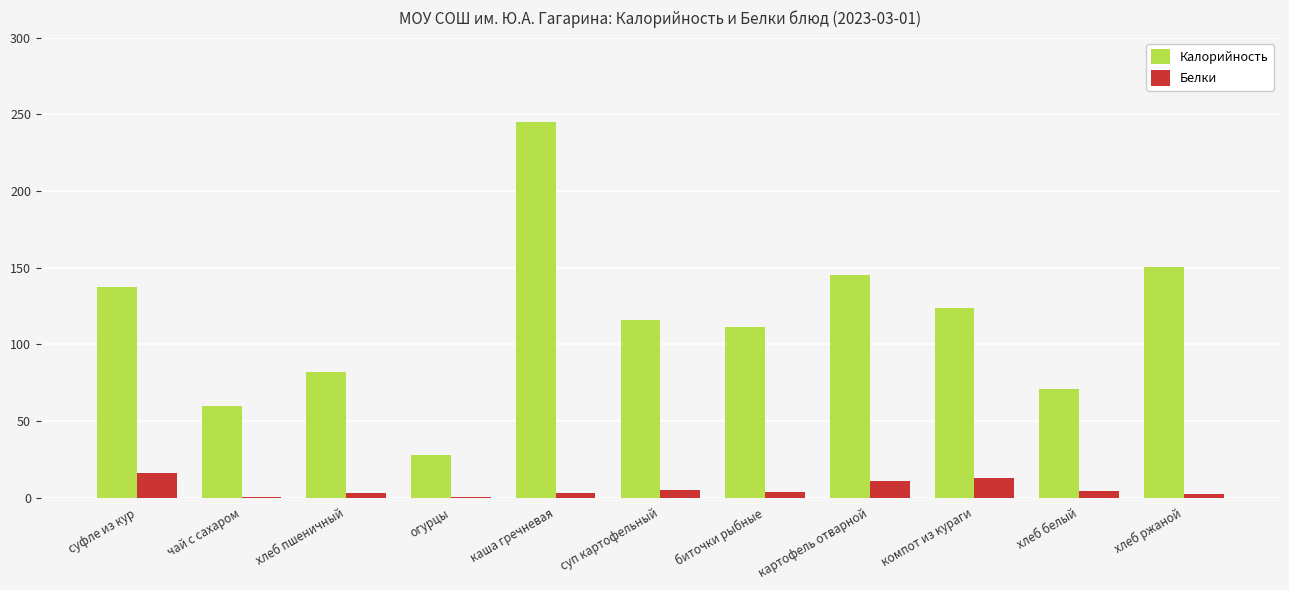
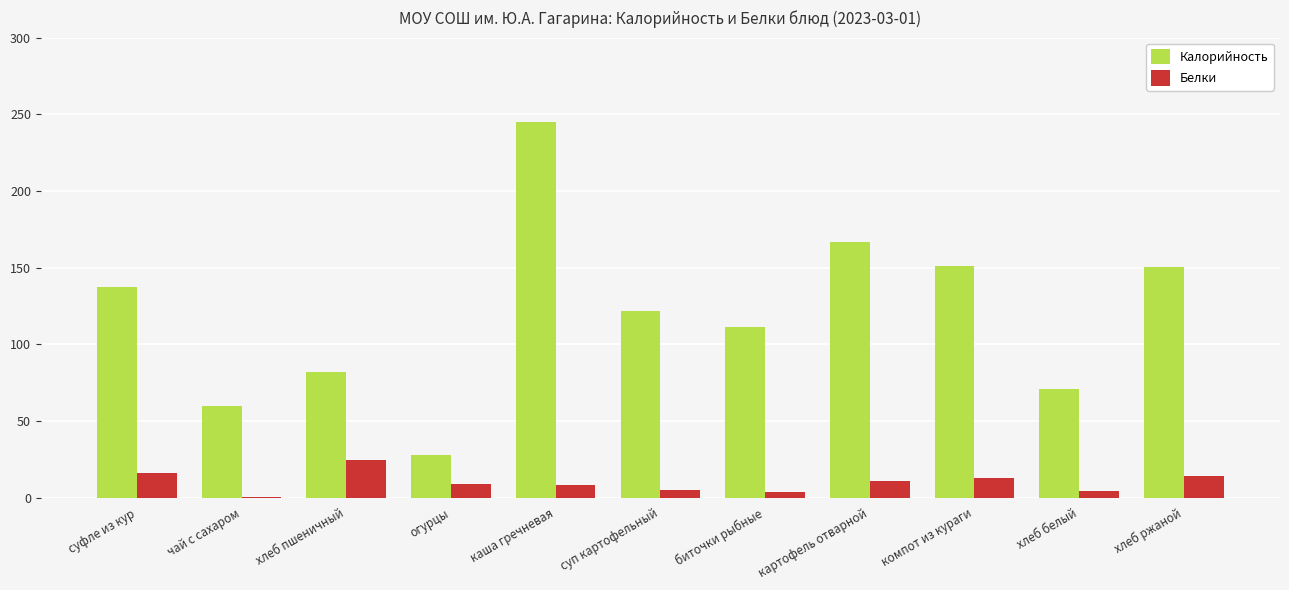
  {
    "Калорийность": {
      "суфле из кур": 137,
      "чай с сахаром": 60,
      "хлеб пшеничный": 82,
      "огурцы": 28,
      "каша гречневая": 245,
-     "суп картофельный": 116,
+     "суп картофельный": 122,
      "биточки рыбные": 111,
-     "картофель отварной": 145,
-     "компот из кураги": 124,
+     "картофель отварной": 167,
+     "компот из кураги": 151,
      "хлеб белый": 71,
      "хлеб ржаной": 150
    },
    "Белки": {
      "суфле из кур": 16,
-     "хлеб пшеничный": 3,
-     "огурцы": 0,
-     "каша гречневая": 3,
+     "хлеб пшеничный": 24,
+     "огурцы": 9,
+     "каша гречневая": 8,
      "суп картофельный": 5,
      "биточки рыбные": 3,
      "картофель отварной": 11,
      "компот из кураги": 13,
      "хлеб белый": 4,
-     "хлеб ржаной": 2
+     "хлеб ржаной": 14
    }
  }
